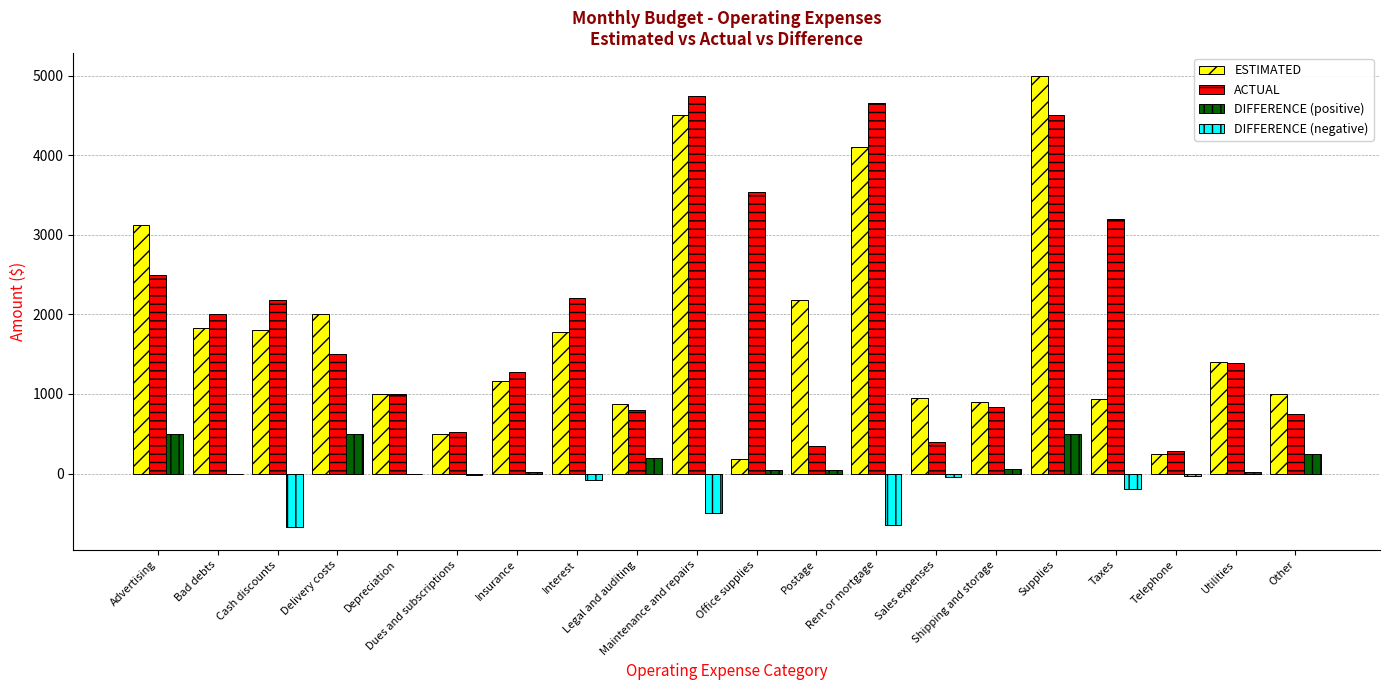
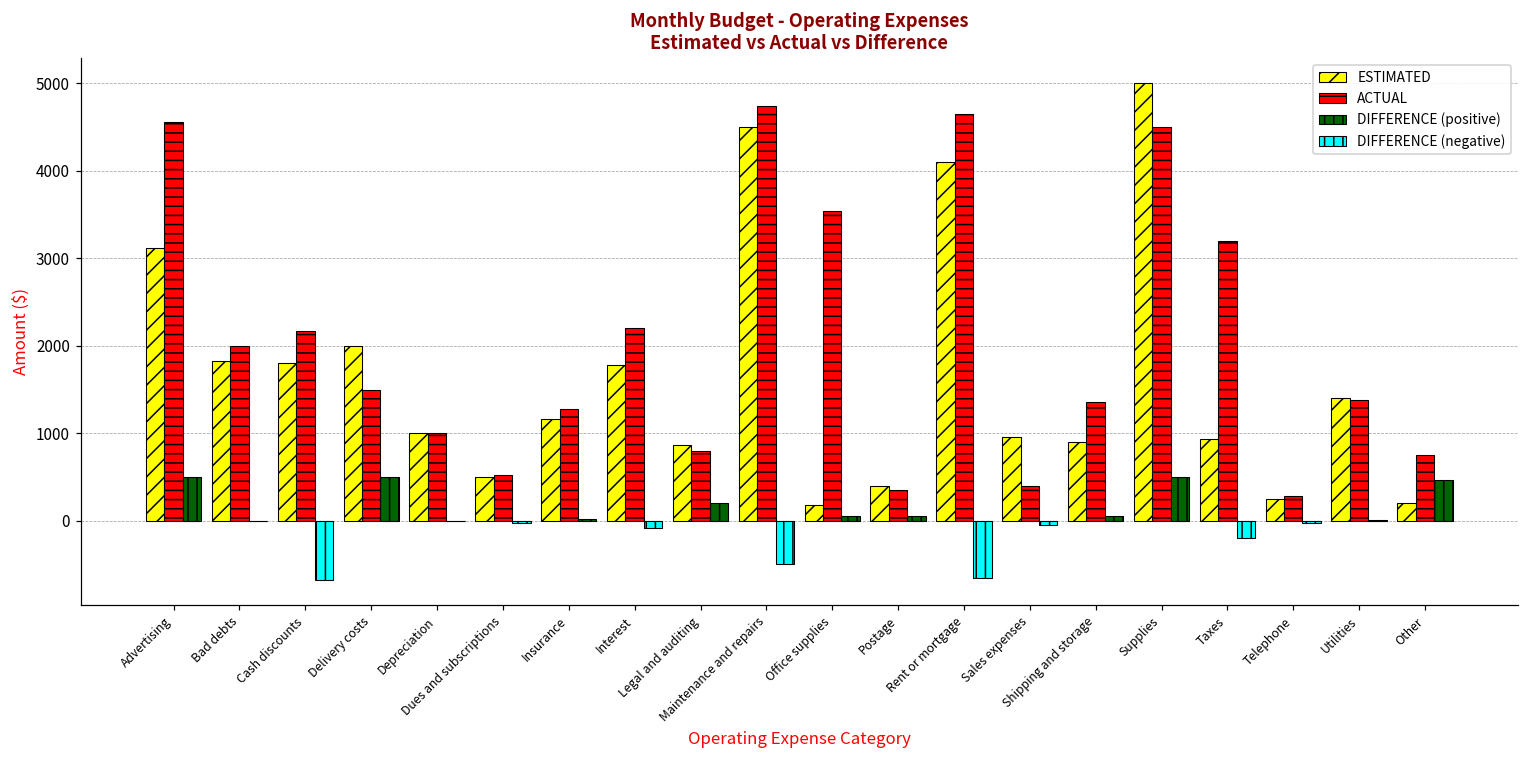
  {
    "ESTIMATED": {
      "Advertising": 3100,
      "Bad debts": 1800,
      "Cash discounts": 1800,
      "Delivery costs": 2000,
      "Depreciation": 1000,
      "Dues and subscriptions": 500,
      "Insurance": 1200,
      "Interest": 1800,
      "Legal and auditing": 900,
      "Maintenance and repairs": 4500,
      "Office supplies": 200,
-     "Postage": 2200,
+     "Postage": 400,
      "Rent or mortgage": 4100,
      "Sales expenses": 1000,
      "Shipping and storage": 900,
      "Supplies": 5000,
      "Taxes": 900,
      "Telephone": 300,
      "Utilities": 1400,
-     "Other": 1000
+     "Other": 200
    },
    "ACTUAL": {
-     "Advertising": 2500,
+     "Advertising": 4600,
      "Bad debts": 2000,
      "Cash discounts": 2200,
      "Delivery costs": 1500,
      "Depreciation": 1000,
      "Dues and subscriptions": 500,
      "Insurance": 1300,
      "Interest": 2200,
      "Legal and auditing": 800,
      "Maintenance and repairs": 4700,
      "Office supplies": 3500,
      "Postage": 400,
      "Rent or mortgage": 4700,
      "Sales expenses": 400,
-     "Shipping and storage": 800,
+     "Shipping and storage": 1400,
      "Supplies": 4500,
      "Taxes": 3200,
      "Telephone": 300,
      "Utilities": 1400,
      "Other": 800
    },
    "DIFFERENCE (positive)": {
      "Advertising": 500,
      "Bad debts": 0,
      "Cash discounts": 0,
      "Delivery costs": 500,
      "Depreciation": 0,
      "Dues and subscriptions": 0,
      "Interest": 0,
      "Legal and auditing": 200,
      "Maintenance and repairs": 0,
      "Office supplies": 100,
      "Postage": 100,
      "Rent or mortgage": 0,
      "Sales expenses": 0,
      "Shipping and storage": 100,
      "Supplies": 500,
      "Taxes": 0,
      "Telephone": 0,
-     "Other": 300
+     "Other": 500
    },
    "DIFFERENCE (negative)": {
      "Advertising": 0,
      "Bad debts": 0,
      "Cash discounts": -700,
      "Delivery costs": 0,
      "Depreciation": 0,
      "Insurance": 0,
      "Interest": -100,
      "Legal and auditing": 0,
      "Maintenance and repairs": -500,
      "Office supplies": 0,
      "Postage": 0,
      "Rent or mortgage": -700,
      "Sales expenses": -100,
      "Shipping and storage": 0,
      "Supplies": 0,
      "Taxes": -200,
      "Utilities": 0,
      "Other": 0
    }
  }
